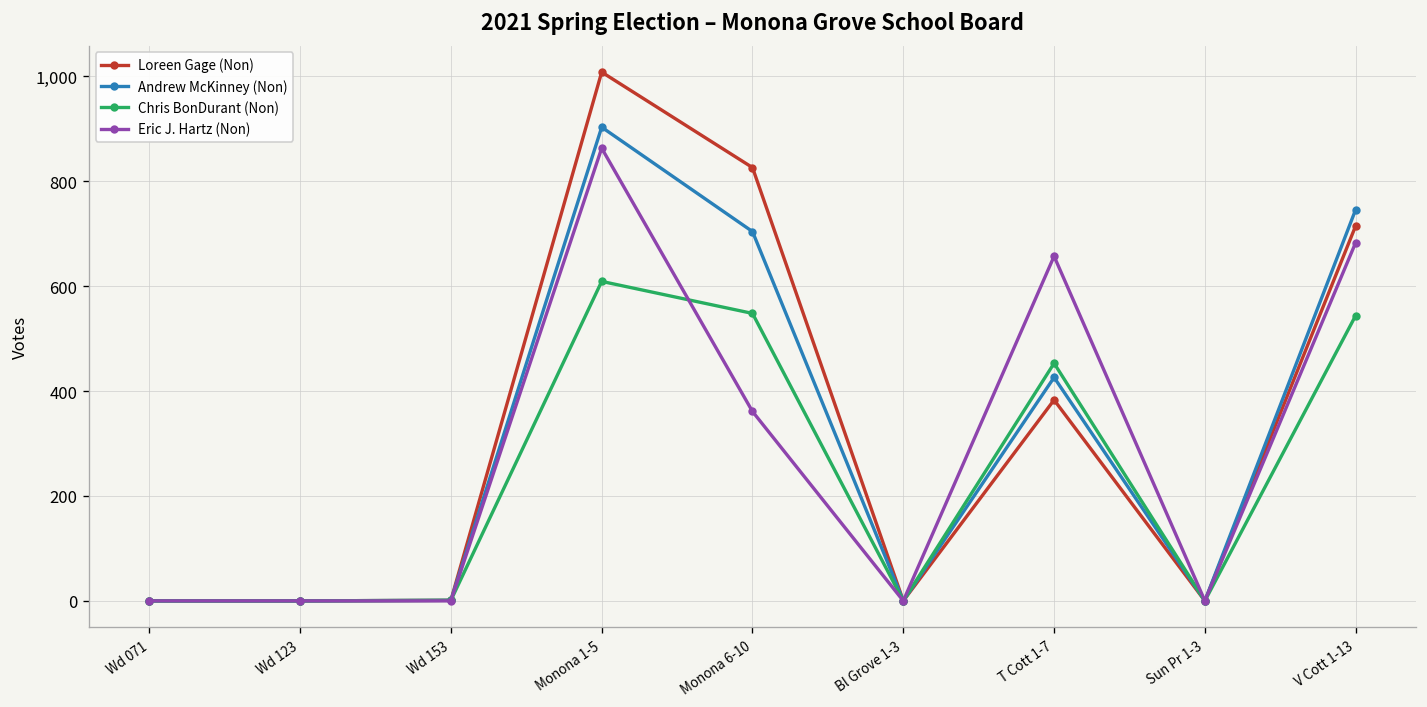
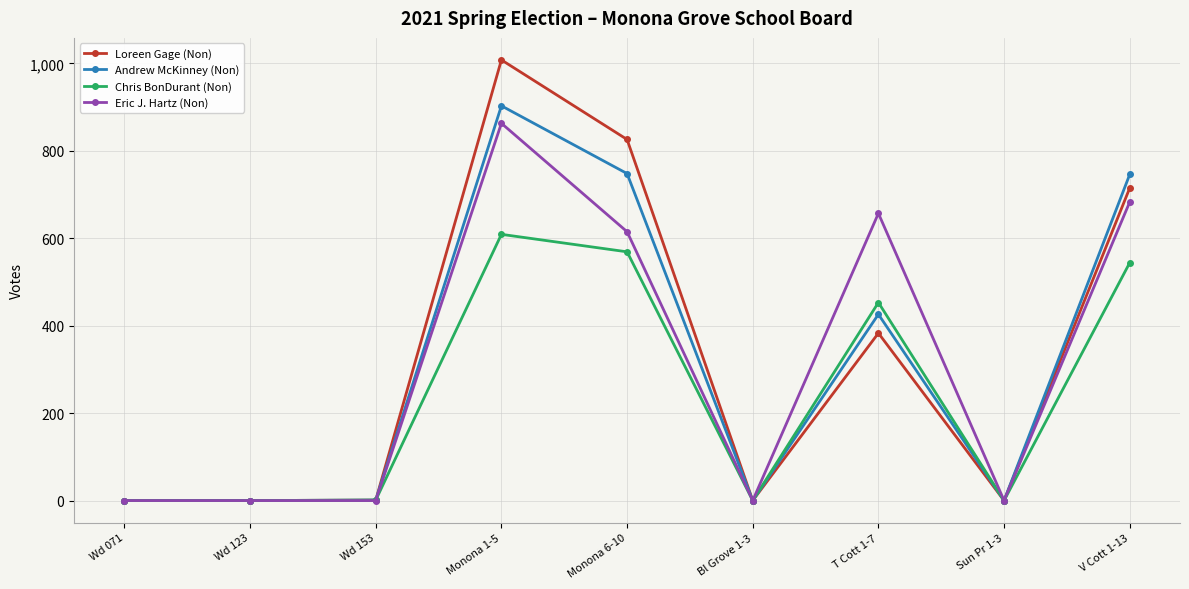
  {
    "Loreen Gage (Non)": {
      "Monona 1-5": "1,010",
      "Monona 6-10": "830",
      "T Cott 1-7": "380",
      "V Cott 1-13": "720"
    },
    "Andrew McKinney (Non)": {
      "Monona 1-5": "900",
-     "Monona 6-10": "700",
+     "Monona 6-10": "750",
      "T Cott 1-7": "430",
      "V Cott 1-13": "750"
    },
    "Chris BonDurant (Non)": {
      "Monona 1-5": "610",
-     "Monona 6-10": "550",
+     "Monona 6-10": "570",
      "T Cott 1-7": "450",
      "V Cott 1-13": "540"
    },
    "Eric J. Hartz (Non)": {
      "Monona 1-5": "860",
-     "Monona 6-10": "360",
+     "Monona 6-10": "620",
      "T Cott 1-7": "660",
      "V Cott 1-13": "680"
    }
  }
